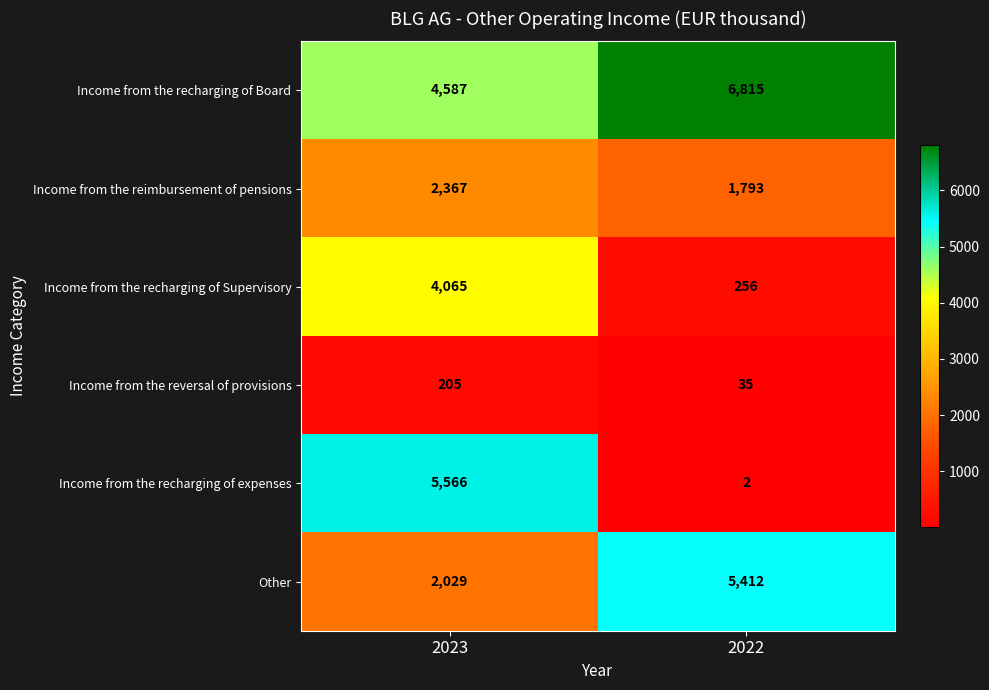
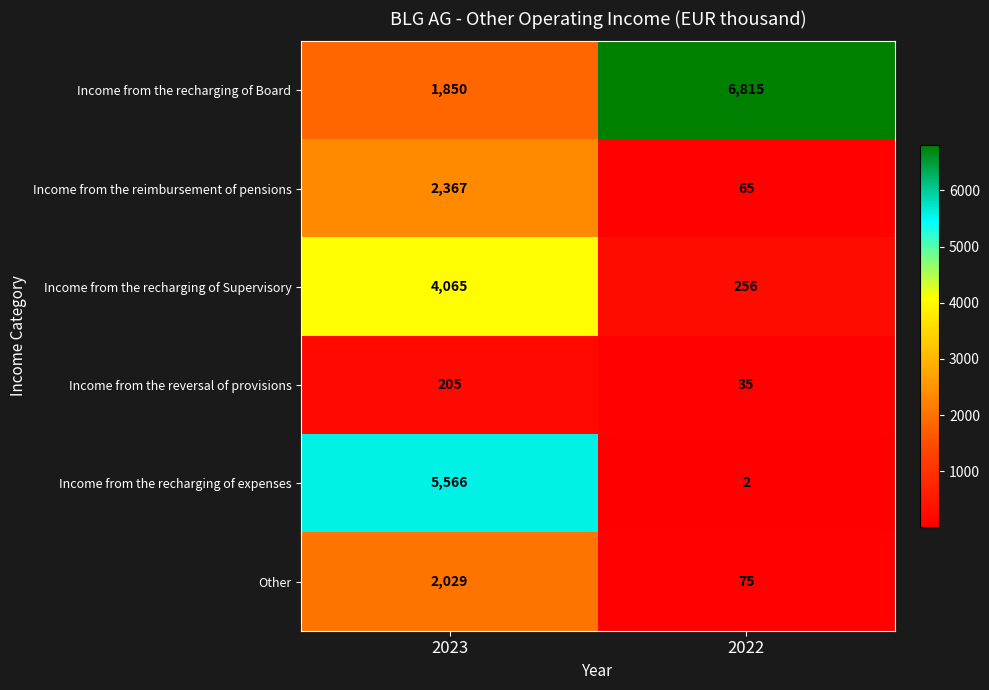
  {
    "Income from the recharging of Board": {
-     "2023": "4,587",
+     "2023": "1,850",
      "2022": "6,815"
    },
    "Income from the reimbursement of pensions": {
      "2023": "2,367",
-     "2022": "1,793"
+     "2022": "65"
    },
    "Income from the recharging of Supervisory": {
      "2023": "4,065",
      "2022": "256"
    },
    "Income from the reversal of provisions": {
      "2023": "205",
      "2022": "35"
    },
    "Income from the recharging of expenses": {
      "2023": "5,566",
      "2022": "2"
    },
    "Other": {
      "2023": "2,029",
-     "2022": "5,412"
+     "2022": "75"
    }
  }
